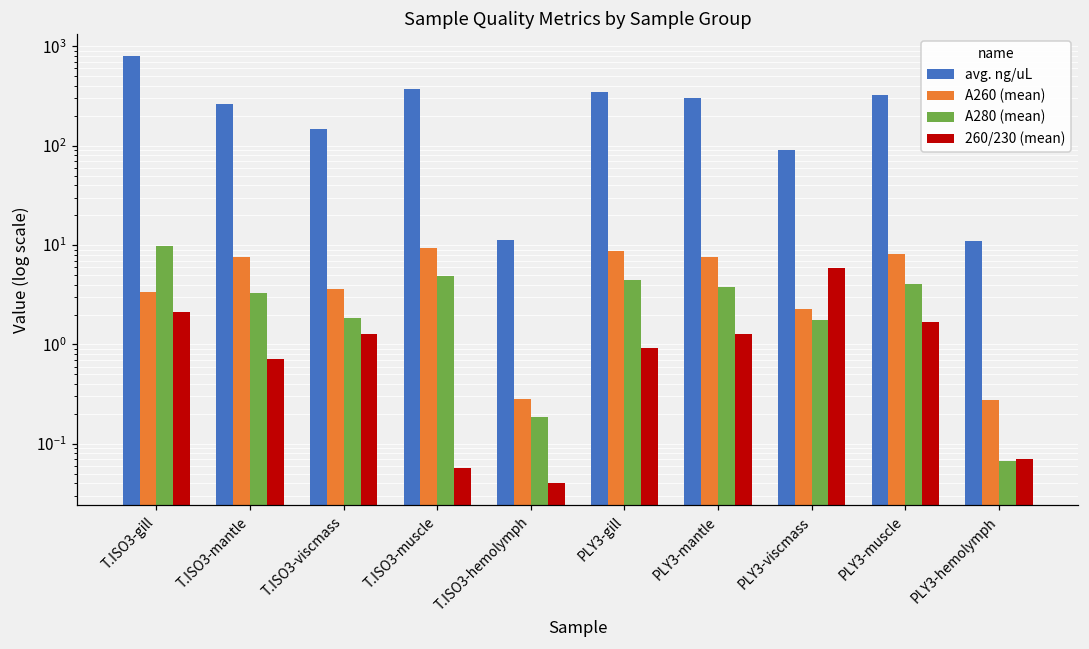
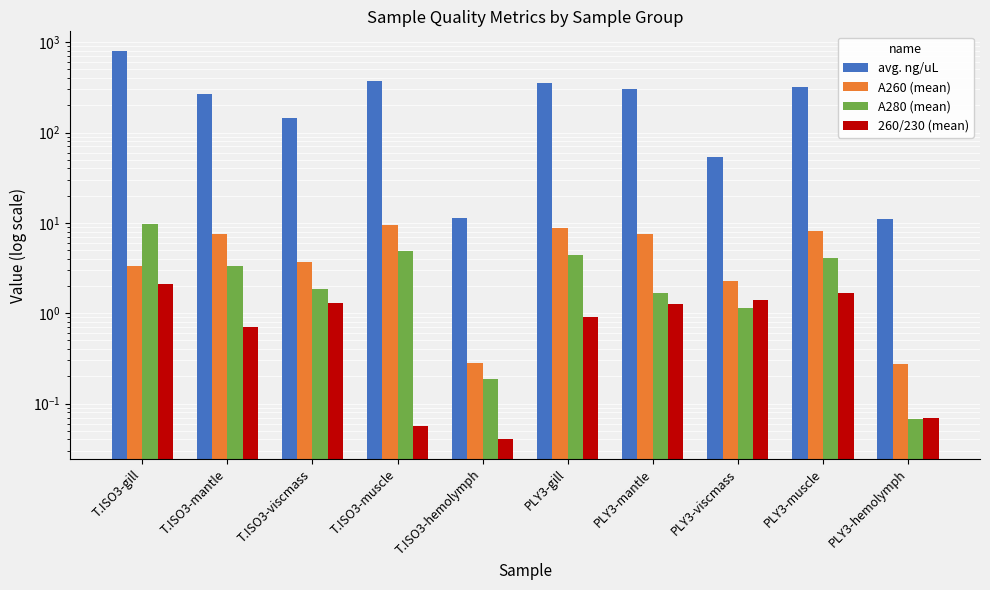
  {
    "avg. ng/uL": {
      "T.ISO3-gill": 800,
      "T.ISO3-mantle": 260,
      "T.ISO3-viscmass": 150,
      "T.ISO3-muscle": 370,
      "T.ISO3-hemolymph": 11,
      "PLY3-gill": 350,
      "PLY3-mantle": 300,
-     "PLY3-viscmass": 90,
+     "PLY3-viscmass": 50,
      "PLY3-muscle": 320,
      "PLY3-hemolymph": 11
    },
    "A260 (mean)": {
      "T.ISO3-gill": 3.4,
      "T.ISO3-mantle": 8,
      "T.ISO3-viscmass": 3.7,
      "T.ISO3-muscle": 9,
      "T.ISO3-hemolymph": 0.3,
      "PLY3-gill": 9,
      "PLY3-mantle": 8,
      "PLY3-viscmass": 2.3,
      "PLY3-muscle": 8,
      "PLY3-hemolymph": 0.28
    },
    "A280 (mean)": {
      "T.ISO3-gill": 10,
      "T.ISO3-mantle": 3.3,
      "T.ISO3-viscmass": 1.8,
      "T.ISO3-muscle": 5,
      "T.ISO3-hemolymph": 0.19,
      "PLY3-gill": 4,
-     "PLY3-mantle": 3.8,
-     "PLY3-viscmass": 1.8,
+     "PLY3-mantle": 1.7,
+     "PLY3-viscmass": 1.1,
      "PLY3-muscle": 4,
      "PLY3-hemolymph": 0.07
    },
    "260/230 (mean)": {
      "T.ISO3-gill": 2.1,
      "T.ISO3-mantle": 0.7,
      "T.ISO3-viscmass": 1.3,
      "T.ISO3-muscle": 0.06,
      "T.ISO3-hemolymph": 0.04,
      "PLY3-gill": 0.9,
      "PLY3-mantle": 1.3,
-     "PLY3-viscmass": 6,
+     "PLY3-viscmass": 1.4,
      "PLY3-muscle": 1.7,
      "PLY3-hemolymph": 0.07
    }
  }
